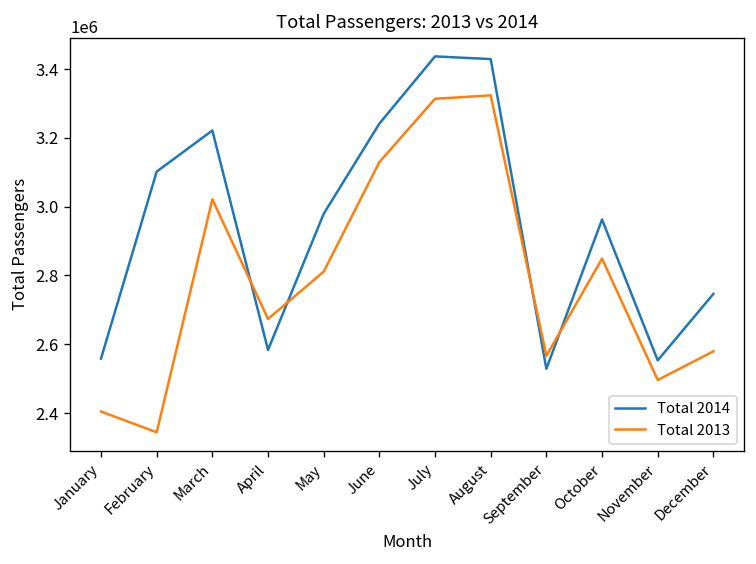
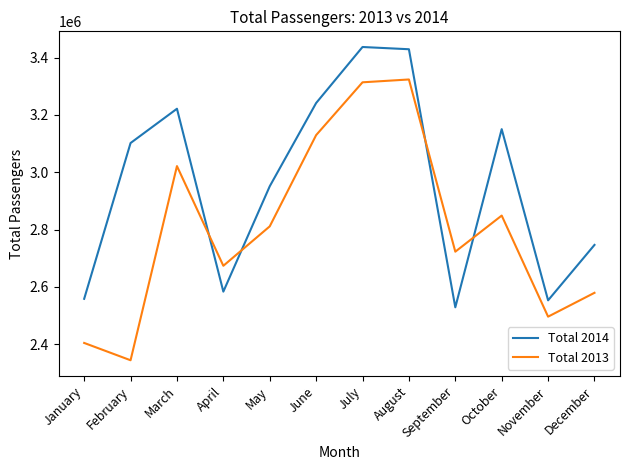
  {
    "Total 2014": {
      "January": 2560000,
      "February": 3100000,
      "March": 3220000,
      "April": 2580000,
-     "May": 2980000,
+     "May": 2950000,
      "June": 3240000,
      "July": 3440000,
      "August": 3430000,
      "September": 2530000,
-     "October": 2960000,
+     "October": 3150000,
      "November": 2550000,
      "December": 2750000
    },
    "Total 2013": {
      "January": 2400000,
      "February": 2340000,
      "March": 3020000,
      "April": 2670000,
      "May": 2810000,
      "June": 3130000,
      "July": 3310000,
      "August": 3320000,
-     "September": 2570000,
+     "September": 2720000,
      "October": 2850000,
      "November": 2500000,
      "December": 2580000
    }
  }
